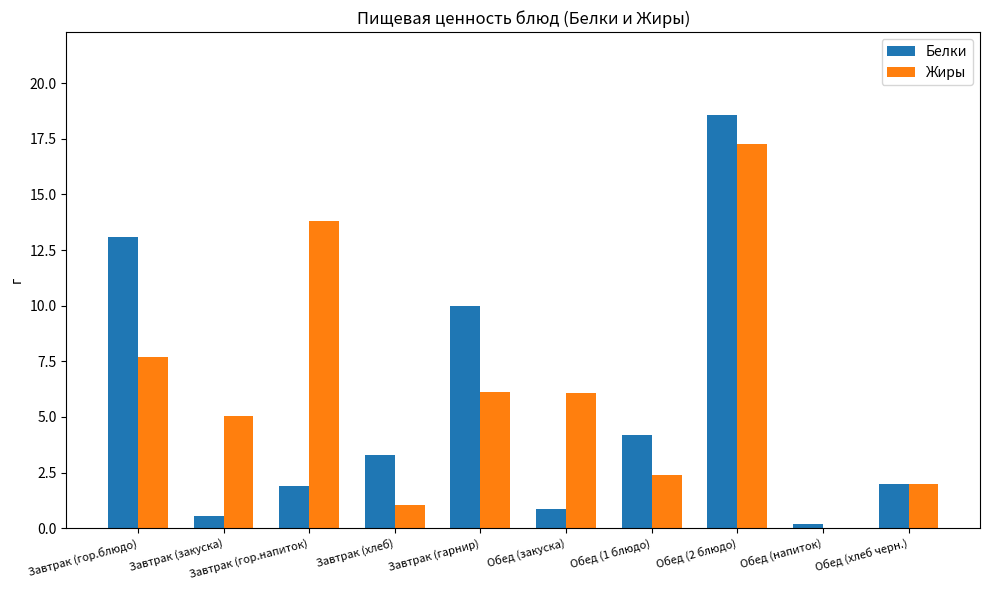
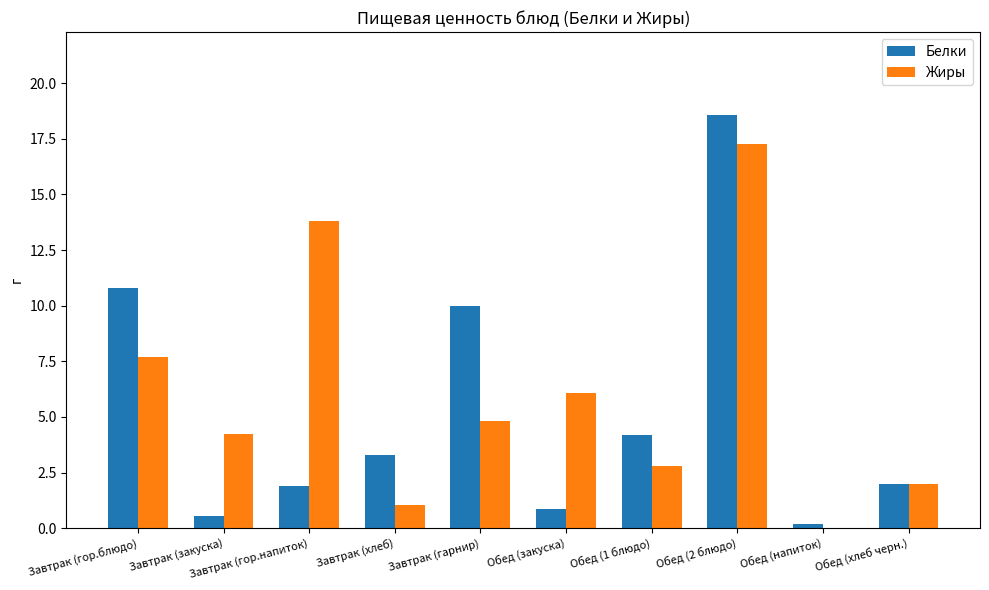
  {
    "Белки": {
-     "Завтрак (гор.блюдо)": 13.1,
+     "Завтрак (гор.блюдо)": 10.8,
      "Завтрак (закуска)": 0.5,
      "Завтрак (гор.напиток)": 1.9,
      "Завтрак (хлеб)": 3.3,
      "Завтрак (гарнир)": 10.0,
      "Обед (закуска)": 0.8,
      "Обед (1 блюдо)": 4.2,
      "Обед (2 блюдо)": 18.6,
      "Обед (напиток)": 0.2,
      "Обед (хлеб черн.)": 2.0
    },
    "Жиры": {
      "Завтрак (гор.блюдо)": 7.7,
-     "Завтрак (закуска)": 5.1,
+     "Завтрак (закуска)": 4.2,
      "Завтрак (гор.напиток)": 13.8,
      "Завтрак (хлеб)": 1.1,
-     "Завтрак (гарнир)": 6.1,
+     "Завтрак (гарнир)": 4.8,
      "Обед (закуска)": 6.1,
-     "Обед (1 блюдо)": 2.4,
+     "Обед (1 блюдо)": 2.8,
      "Обед (2 блюдо)": 17.3,
      "Обед (напиток)": 0.0,
      "Обед (хлеб черн.)": 2.0
    }
  }
